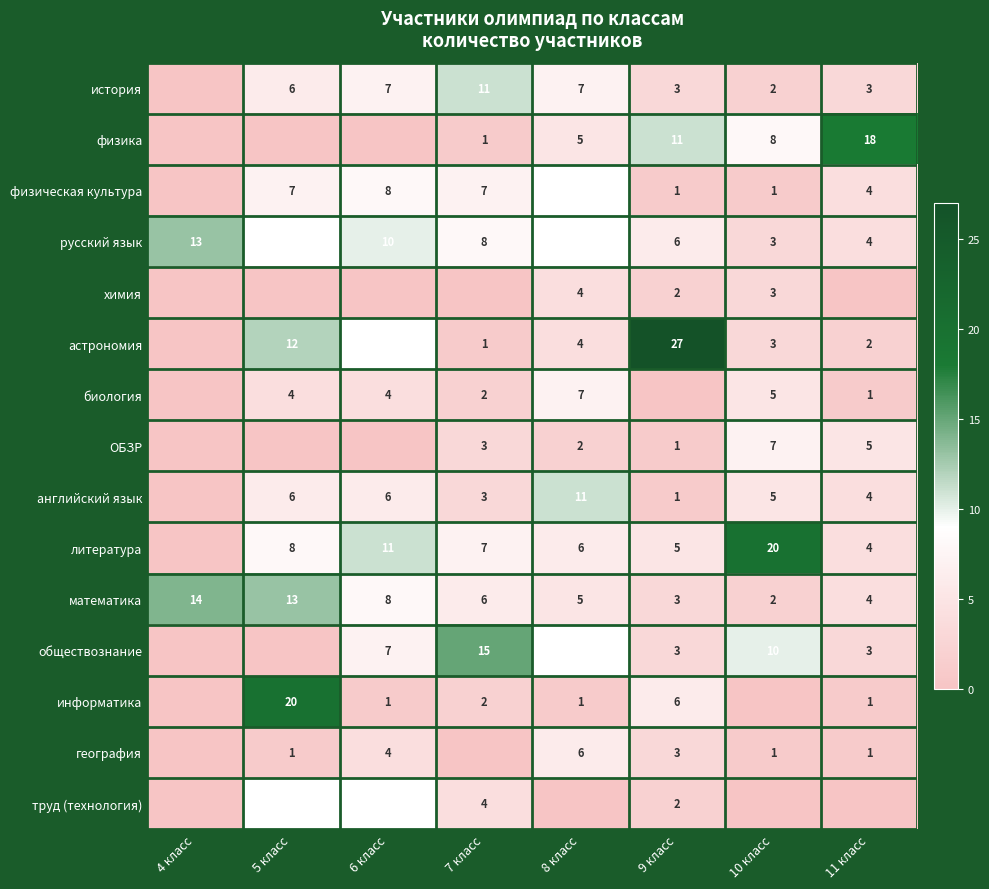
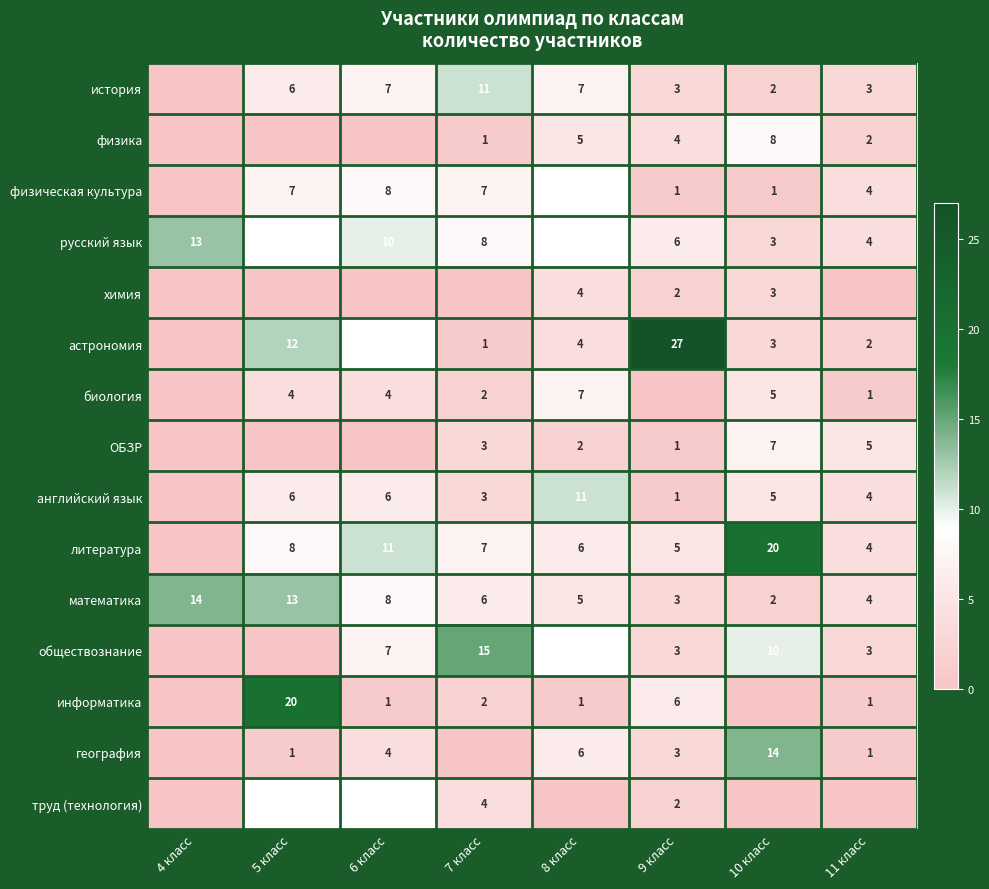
  {
    "история": {
      "5 класс": 6,
      "6 класс": 7,
      "7 класс": 11,
      "8 класс": 7,
      "9 класс": 3,
      "10 класс": 2,
      "11 класс": 3
    },
    "физика": {
      "7 класс": 1,
      "8 класс": 5,
-     "9 класс": 11,
+     "9 класс": 4,
      "10 класс": 8,
-     "11 класс": 18
+     "11 класс": 2
    },
    "физическая культура": {
      "5 класс": 7,
      "6 класс": 8,
      "7 класс": 7,
      "9 класс": 1,
      "10 класс": 1,
      "11 класс": 4
    },
    "русский язык": {
      "4 класс": 13,
      "7 класс": 8,
      "9 класс": 6,
      "10 класс": 3,
      "11 класс": 4
    },
    "химия": {
      "8 класс": 4,
      "9 класс": 2,
      "10 класс": 3
    },
    "астрономия": {
      "5 класс": 12,
      "7 класс": 1,
      "8 класс": 4,
      "9 класс": 27,
      "10 класс": 3,
      "11 класс": 2
    },
    "биология": {
      "5 класс": 4,
      "6 класс": 4,
      "7 класс": 2,
      "8 класс": 7,
      "10 класс": 5,
      "11 класс": 1
    },
    "ОБЗР": {
      "7 класс": 3,
      "8 класс": 2,
      "9 класс": 1,
      "10 класс": 7,
      "11 класс": 5
    },
    "английский язык": {
      "5 класс": 6,
      "6 класс": 6,
      "7 класс": 3,
      "8 класс": 11,
      "9 класс": 1,
      "10 класс": 5,
      "11 класс": 4
    },
    "литература": {
      "5 класс": 8,
      "6 класс": 11,
      "7 класс": 7,
      "8 класс": 6,
      "9 класс": 5,
      "10 класс": 20,
      "11 класс": 4
    },
    "математика": {
      "4 класс": 14,
      "5 класс": 13,
      "6 класс": 8,
      "7 класс": 6,
      "8 класс": 5,
      "9 класс": 3,
      "10 класс": 2,
      "11 класс": 4
    },
    "обществознание": {
      "6 класс": 7,
      "7 класс": 15,
      "9 класс": 3,
      "11 класс": 3
    },
    "информатика": {
      "5 класс": 20,
      "6 класс": 1,
      "7 класс": 2,
      "8 класс": 1,
      "9 класс": 6,
      "11 класс": 1
    },
    "география": {
      "5 класс": 1,
      "6 класс": 4,
      "8 класс": 6,
      "9 класс": 3,
-     "10 класс": 1,
+     "10 класс": 14,
      "11 класс": 1
    },
    "труд (технология)": {
      "7 класс": 4,
      "9 класс": 2
    }
  }
